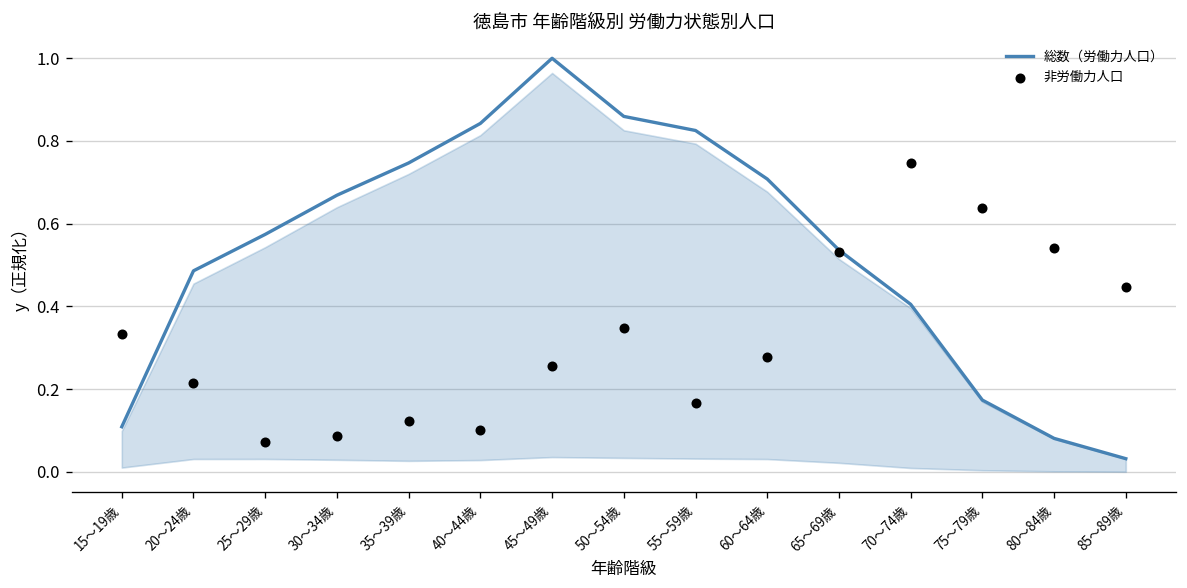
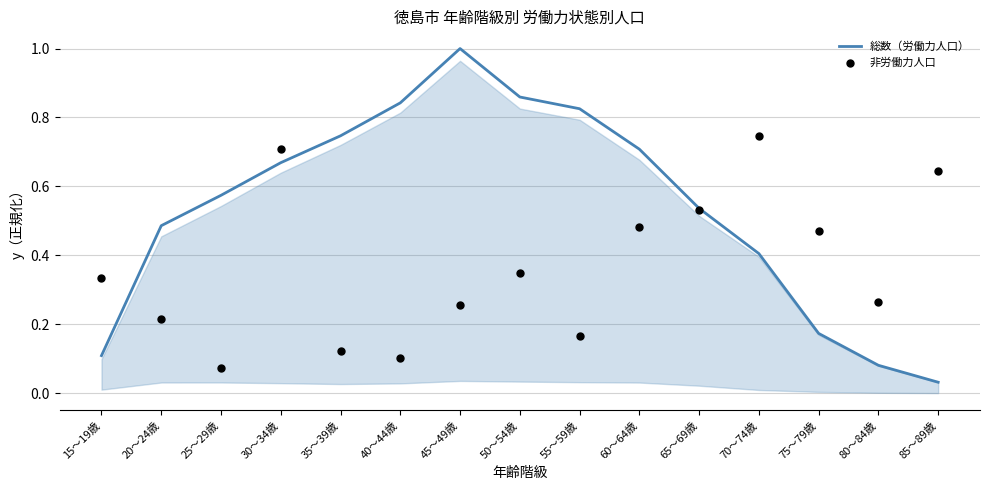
  {
    "非労働力人口": {
-     "30～34歳": 0.09,
-     "60～64歳": 0.28,
-     "75～79歳": 0.64,
-     "80～84歳": 0.54,
-     "85～89歳": 0.45
+     "30～34歳": 0.71,
+     "60～64歳": 0.48,
+     "75～79歳": 0.47,
+     "80～84歳": 0.26,
+     "85～89歳": 0.65
    }
  }
